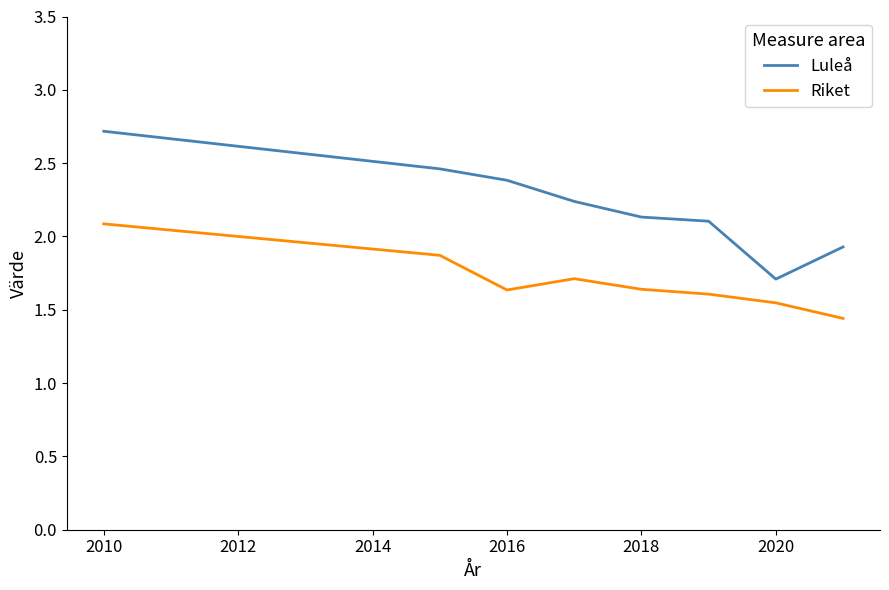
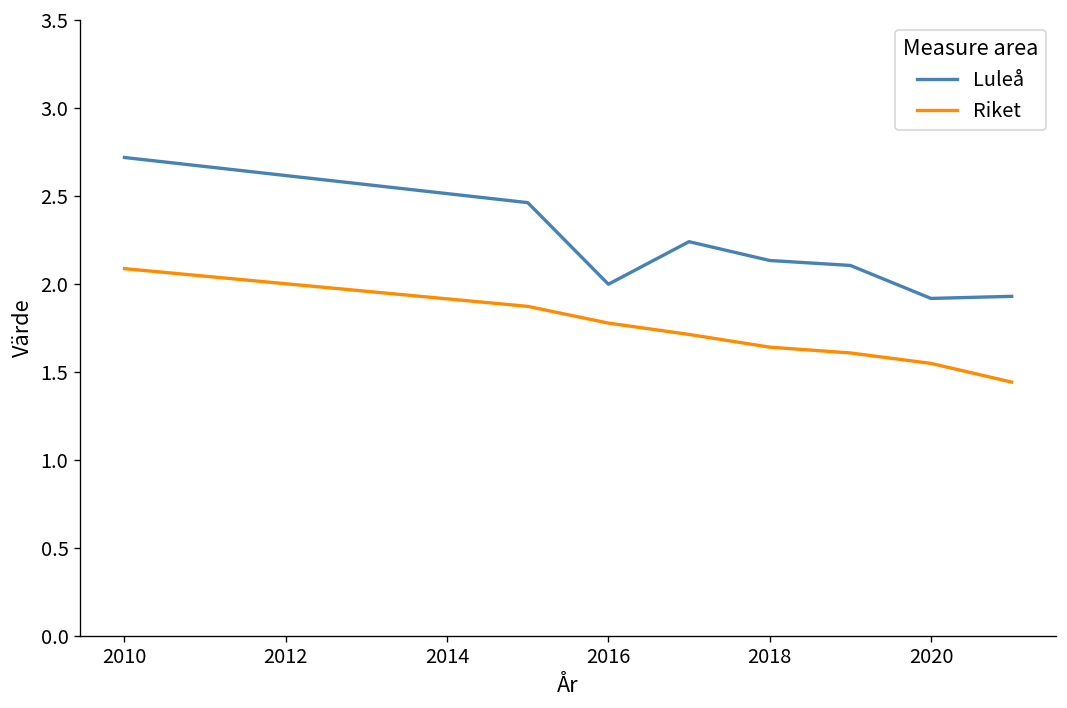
  {
    "Luleå": {
      "2010": 2.72,
-     "2016": 2.38,
+     "2016": 2.00,
      "2018": 2.13,
-     "2020": 1.71
+     "2020": 1.92
    },
    "Riket": {
      "2010": 2.09,
-     "2016": 1.63,
+     "2016": 1.78,
      "2018": 1.64,
      "2020": 1.55
    }
  }
